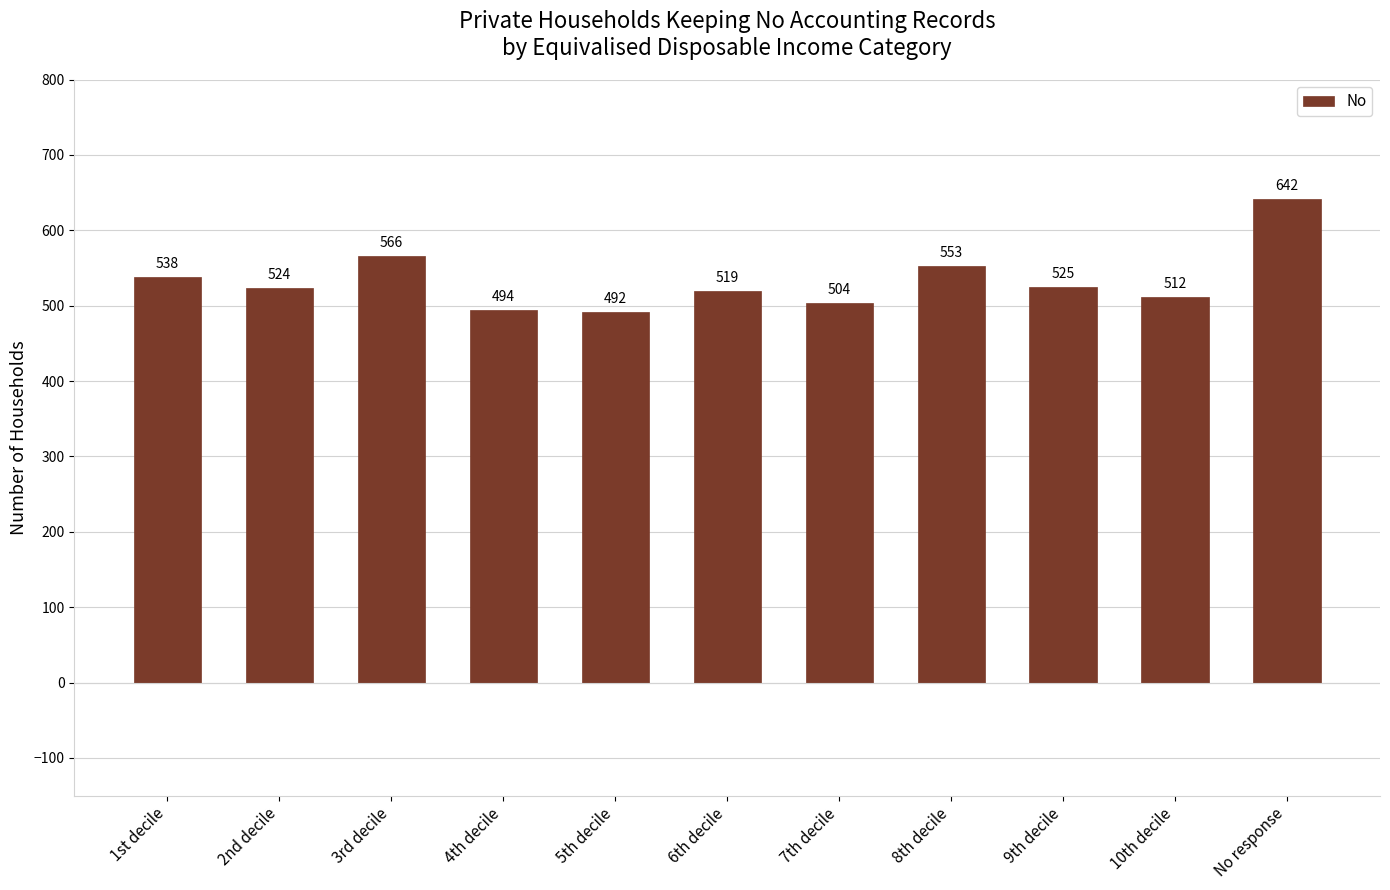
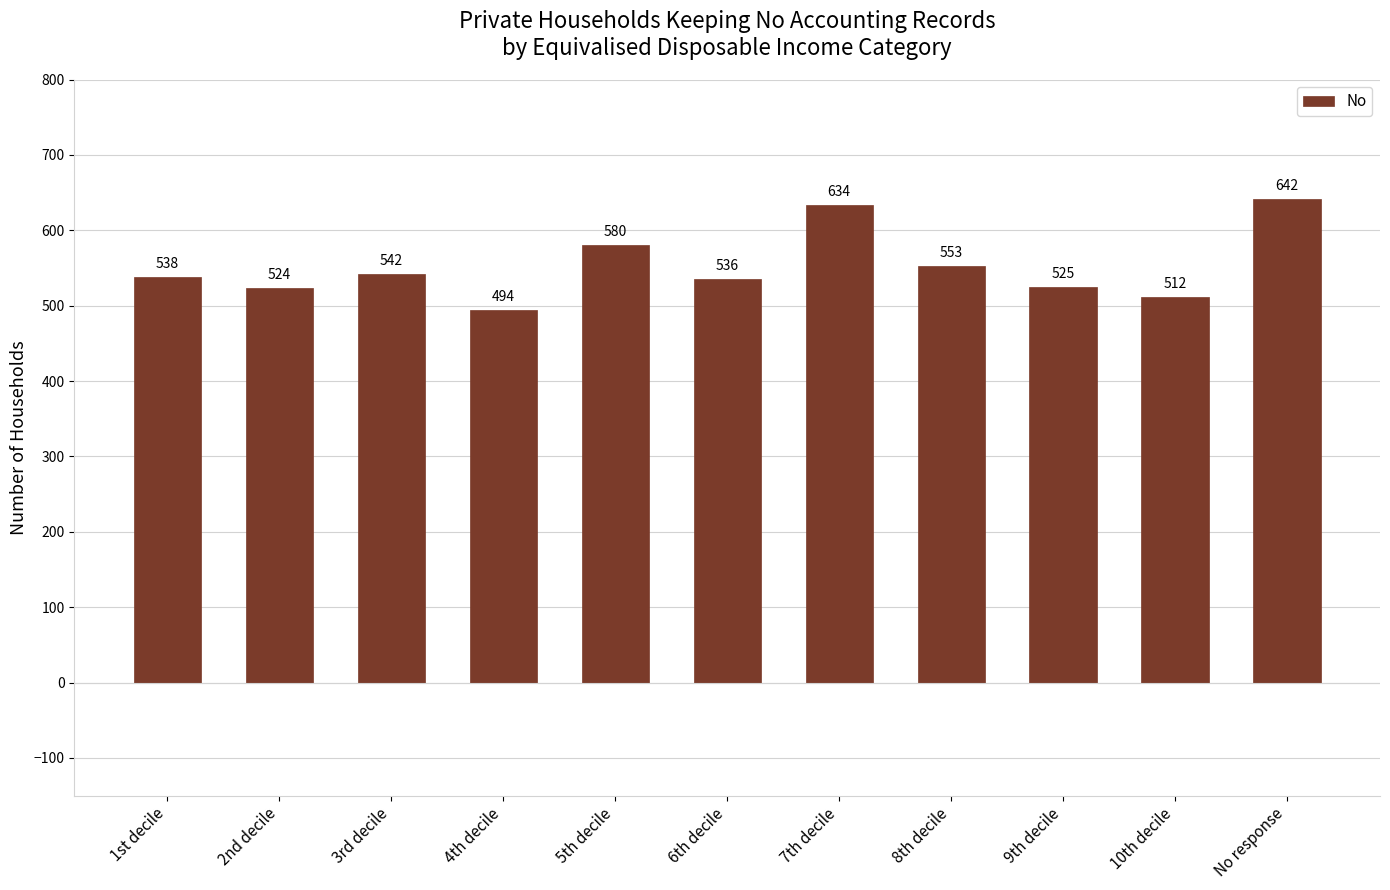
  {
    "1st decile": 538,
    "2nd decile": 524,
-   "3rd decile": 566,
+   "3rd decile": 542,
    "4th decile": 494,
-   "5th decile": 492,
-   "6th decile": 519,
-   "7th decile": 504,
+   "5th decile": 580,
+   "6th decile": 536,
+   "7th decile": 634,
    "8th decile": 553,
    "9th decile": 525,
    "10th decile": 512,
    "No response": 642
  }
